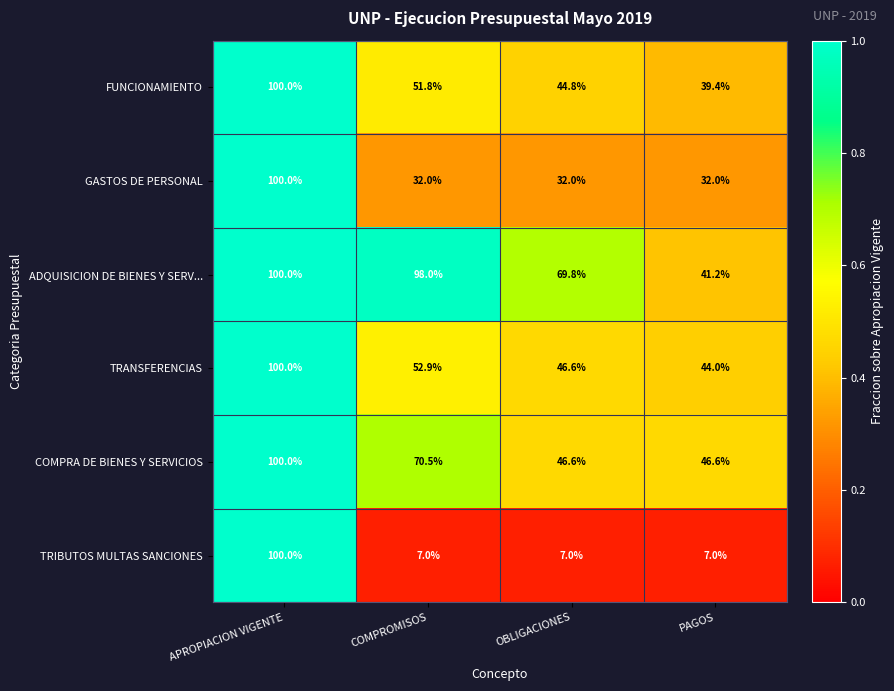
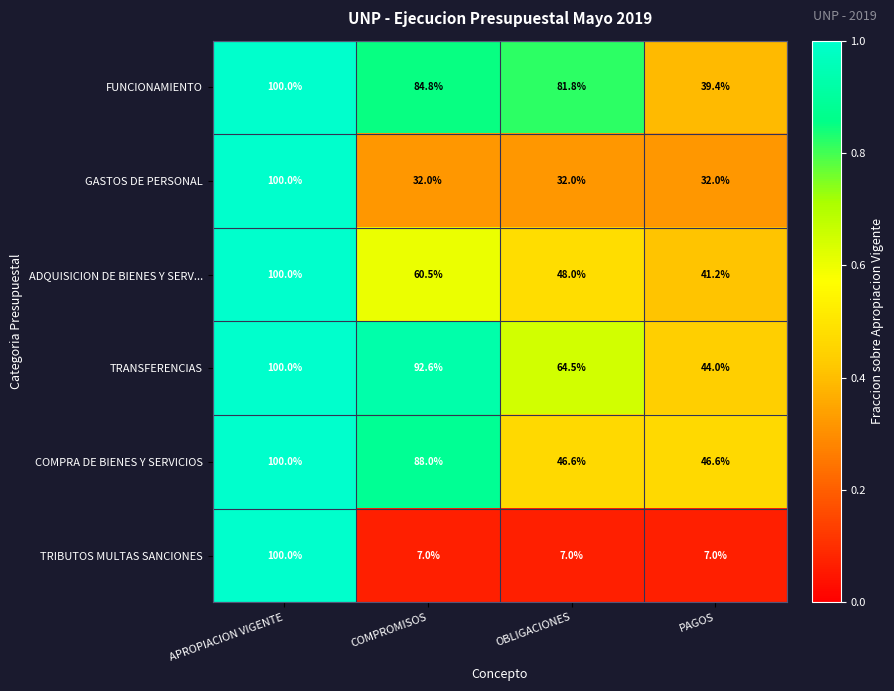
  {
    "FUNCIONAMIENTO": {
      "APROPIACION VIGENTE": "100.0%",
-     "COMPROMISOS": "51.8%",
-     "OBLIGACIONES": "44.8%",
+     "COMPROMISOS": "84.8%",
+     "OBLIGACIONES": "81.8%",
      "PAGOS": "39.4%"
    },
    "GASTOS DE PERSONAL": {
      "APROPIACION VIGENTE": "100.0%",
      "COMPROMISOS": "32.0%",
      "OBLIGACIONES": "32.0%",
      "PAGOS": "32.0%"
    },
    "ADQUISICION DE BIENES Y SERV...": {
      "APROPIACION VIGENTE": "100.0%",
-     "COMPROMISOS": "98.0%",
-     "OBLIGACIONES": "69.8%",
+     "COMPROMISOS": "60.5%",
+     "OBLIGACIONES": "48.0%",
      "PAGOS": "41.2%"
    },
    "TRANSFERENCIAS": {
      "APROPIACION VIGENTE": "100.0%",
-     "COMPROMISOS": "52.9%",
-     "OBLIGACIONES": "46.6%",
+     "COMPROMISOS": "92.6%",
+     "OBLIGACIONES": "64.5%",
      "PAGOS": "44.0%"
    },
    "COMPRA DE BIENES Y SERVICIOS": {
      "APROPIACION VIGENTE": "100.0%",
-     "COMPROMISOS": "70.5%",
+     "COMPROMISOS": "88.0%",
      "OBLIGACIONES": "46.6%",
      "PAGOS": "46.6%"
    },
    "TRIBUTOS MULTAS SANCIONES": {
      "APROPIACION VIGENTE": "100.0%",
      "COMPROMISOS": "7.0%",
      "OBLIGACIONES": "7.0%",
      "PAGOS": "7.0%"
    }
  }
